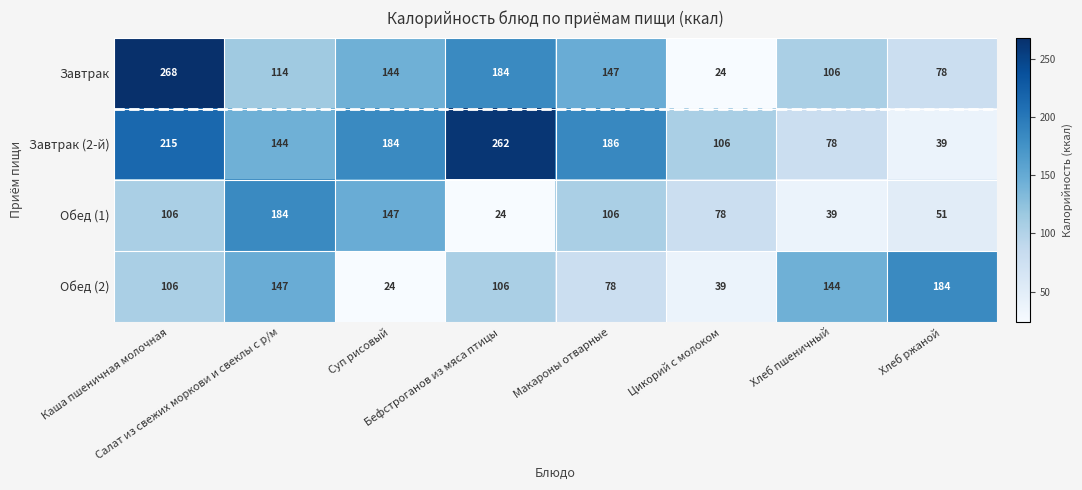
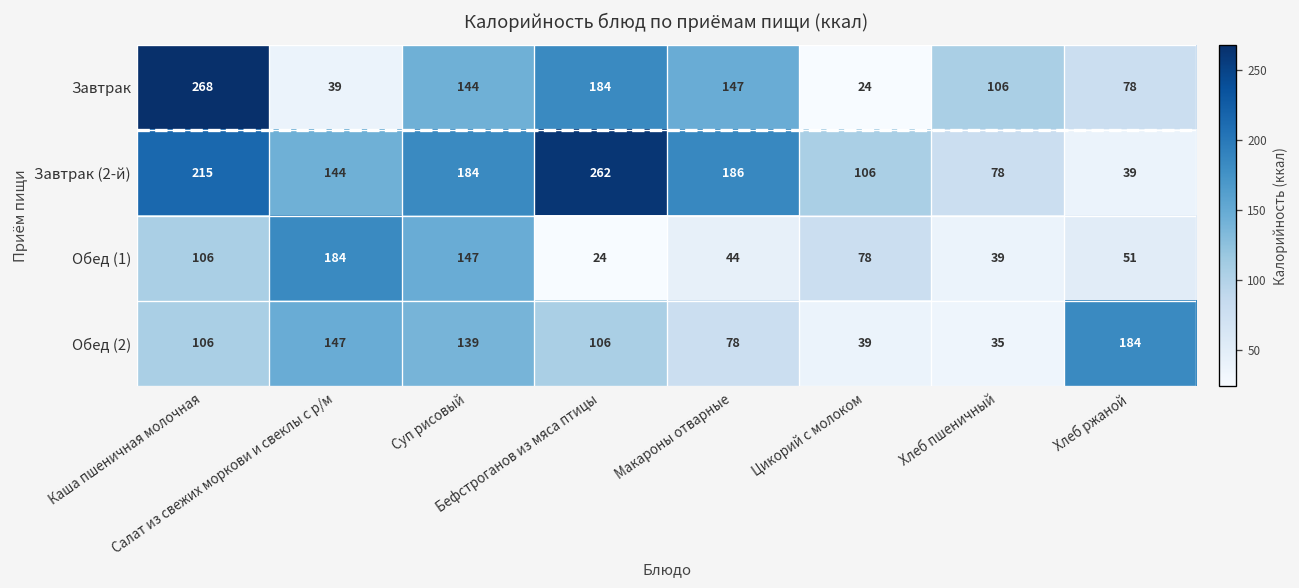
  {
    "Завтрак": {
      "Каша пшеничная молочная": 268,
-     "Салат из свежих моркови и свеклы с р/м": 114,
+     "Салат из свежих моркови и свеклы с р/м": 39,
      "Суп рисовый": 144,
      "Бефстроганов из мяса птицы": 184,
      "Макароны отварные": 147,
      "Цикорий с молоком": 24,
      "Хлеб пшеничный": 106,
      "Хлеб ржаной": 78
    },
    "Завтрак (2-й)": {
      "Каша пшеничная молочная": 215,
      "Салат из свежих моркови и свеклы с р/м": 144,
      "Суп рисовый": 184,
      "Бефстроганов из мяса птицы": 262,
      "Макароны отварные": 186,
      "Цикорий с молоком": 106,
      "Хлеб пшеничный": 78,
      "Хлеб ржаной": 39
    },
    "Обед (1)": {
      "Каша пшеничная молочная": 106,
      "Салат из свежих моркови и свеклы с р/м": 184,
      "Суп рисовый": 147,
      "Бефстроганов из мяса птицы": 24,
-     "Макароны отварные": 106,
+     "Макароны отварные": 44,
      "Цикорий с молоком": 78,
      "Хлеб пшеничный": 39,
      "Хлеб ржаной": 51
    },
    "Обед (2)": {
      "Каша пшеничная молочная": 106,
      "Салат из свежих моркови и свеклы с р/м": 147,
-     "Суп рисовый": 24,
+     "Суп рисовый": 139,
      "Бефстроганов из мяса птицы": 106,
      "Макароны отварные": 78,
      "Цикорий с молоком": 39,
-     "Хлеб пшеничный": 144,
+     "Хлеб пшеничный": 35,
      "Хлеб ржаной": 184
    }
  }
